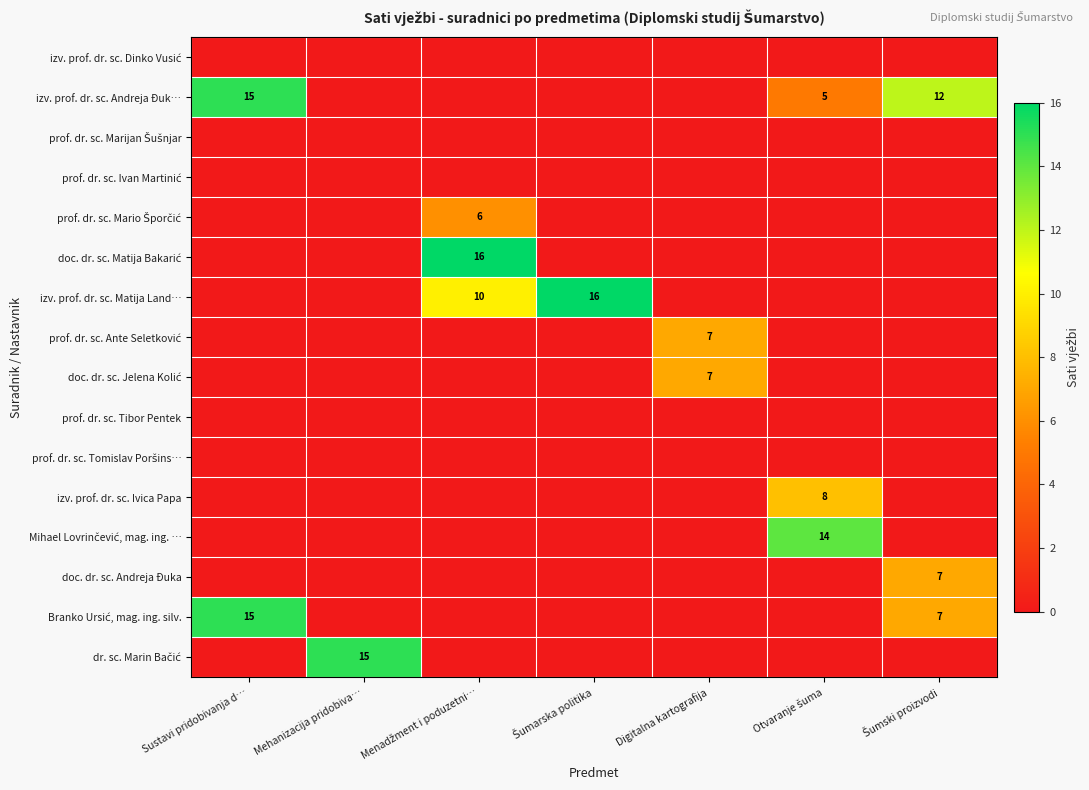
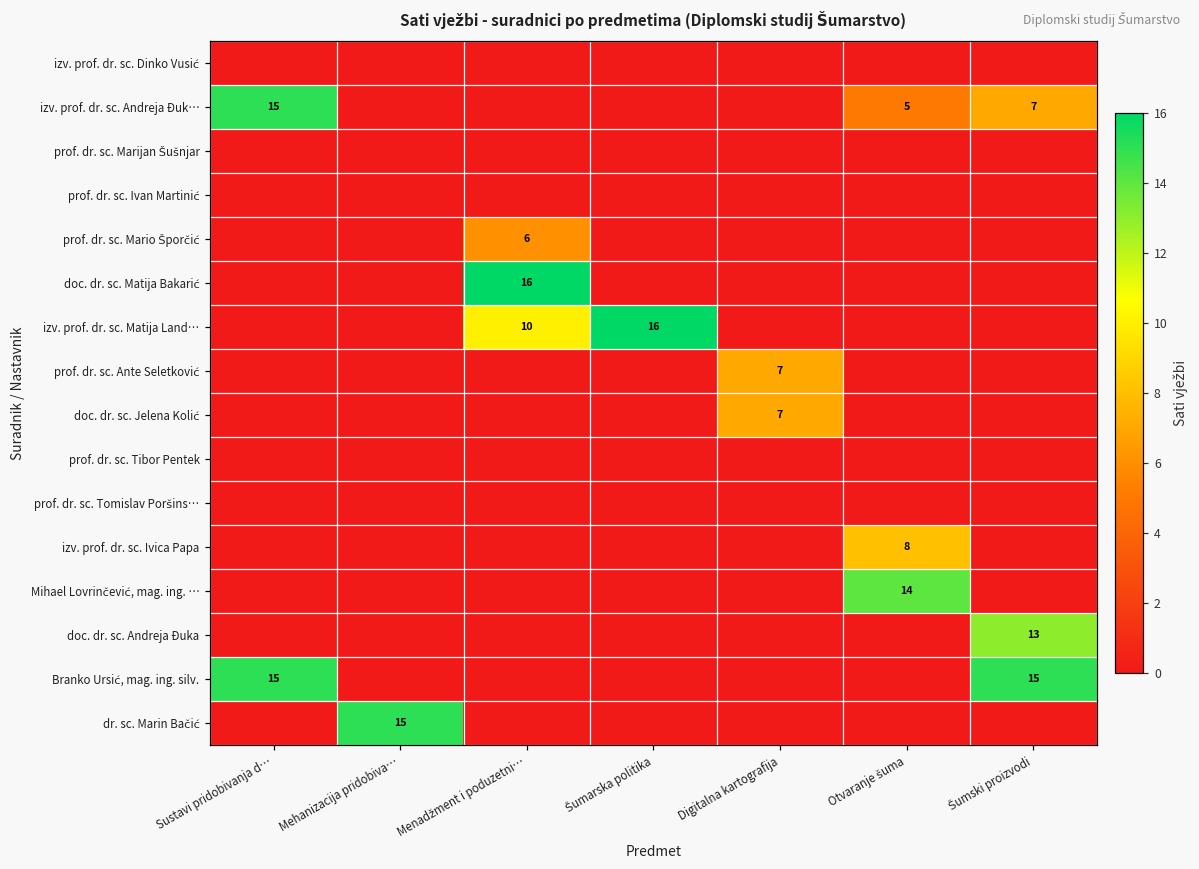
  {
    "izv. prof. dr. sc. Andreja Đuk…": {
      "Sustavi pridobivanja d…": 15,
      "Otvaranje šuma": 5,
-     "Šumski proizvodi": 12
+     "Šumski proizvodi": 7
    },
    "prof. dr. sc. Mario Šporčić": {
      "Menadžment i poduzetni…": 6
    },
    "doc. dr. sc. Matija Bakarić": {
      "Menadžment i poduzetni…": 16
    },
    "izv. prof. dr. sc. Matija Land…": {
      "Menadžment i poduzetni…": 10,
      "Šumarska politika": 16
    },
    "prof. dr. sc. Ante Seletković": {
      "Digitalna kartografija": 7
    },
    "doc. dr. sc. Jelena Kolić": {
      "Digitalna kartografija": 7
    },
    "izv. prof. dr. sc. Ivica Papa": {
      "Otvaranje šuma": 8
    },
    "Mihael Lovrinčević, mag. ing. …": {
      "Otvaranje šuma": 14
    },
    "doc. dr. sc. Andreja Đuka": {
-     "Šumski proizvodi": 7
+     "Šumski proizvodi": 13
    },
    "Branko Ursić, mag. ing. silv.": {
      "Sustavi pridobivanja d…": 15,
-     "Šumski proizvodi": 7
+     "Šumski proizvodi": 15
    },
    "dr. sc. Marin Bačić": {
      "Mehanizacija pridobiva…": 15
    }
  }
